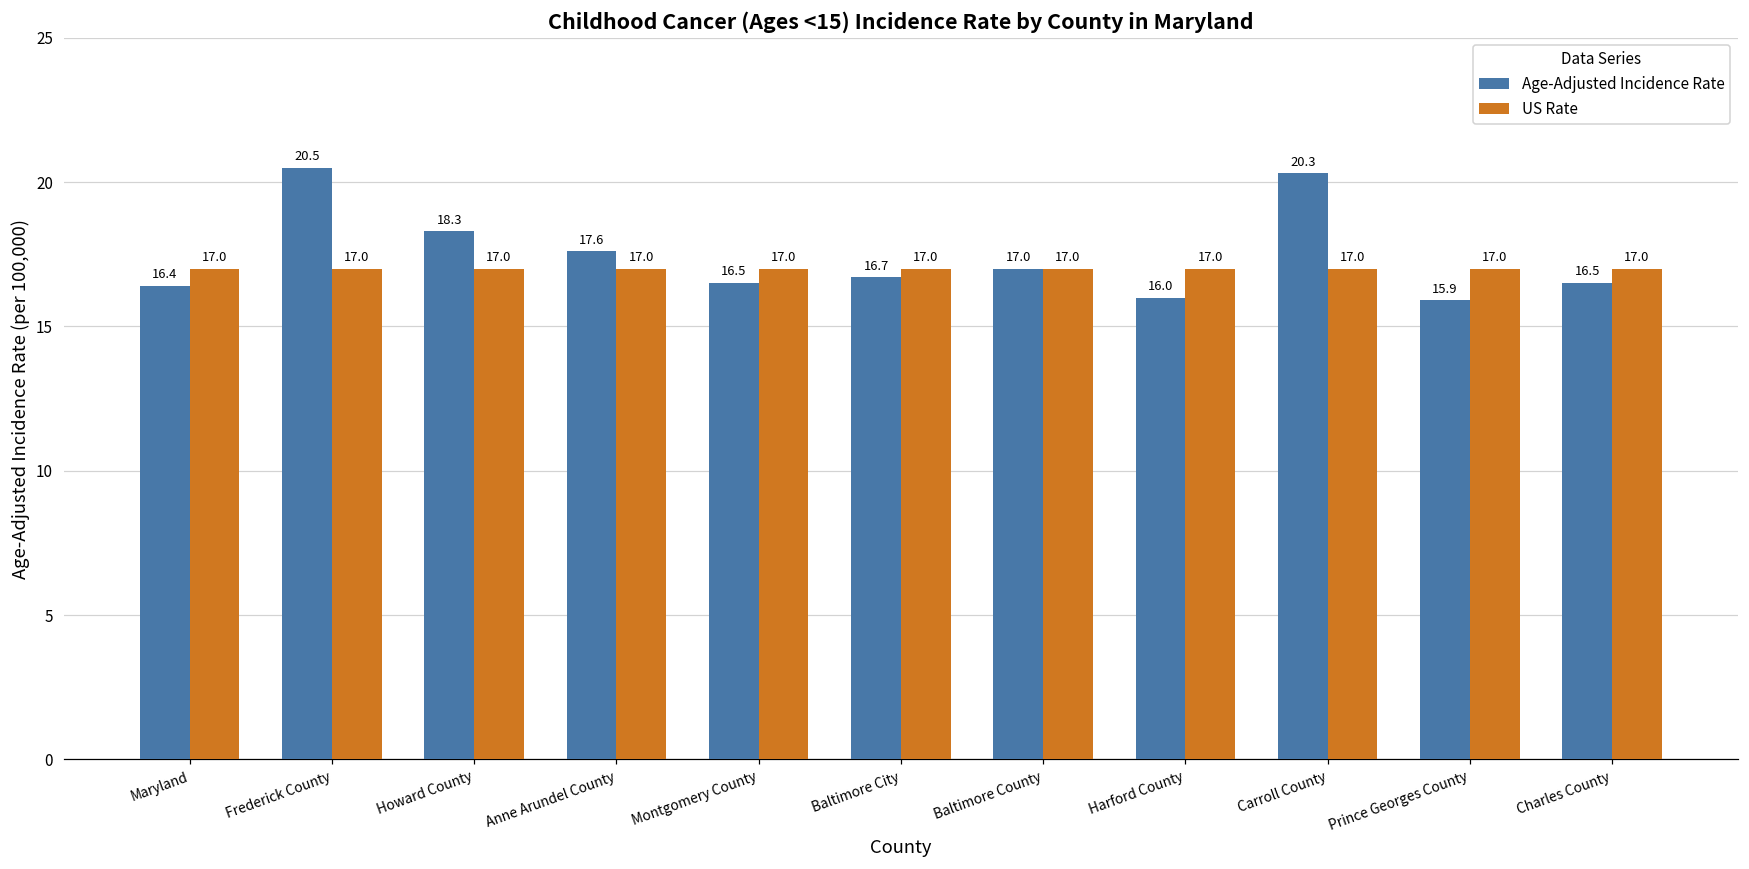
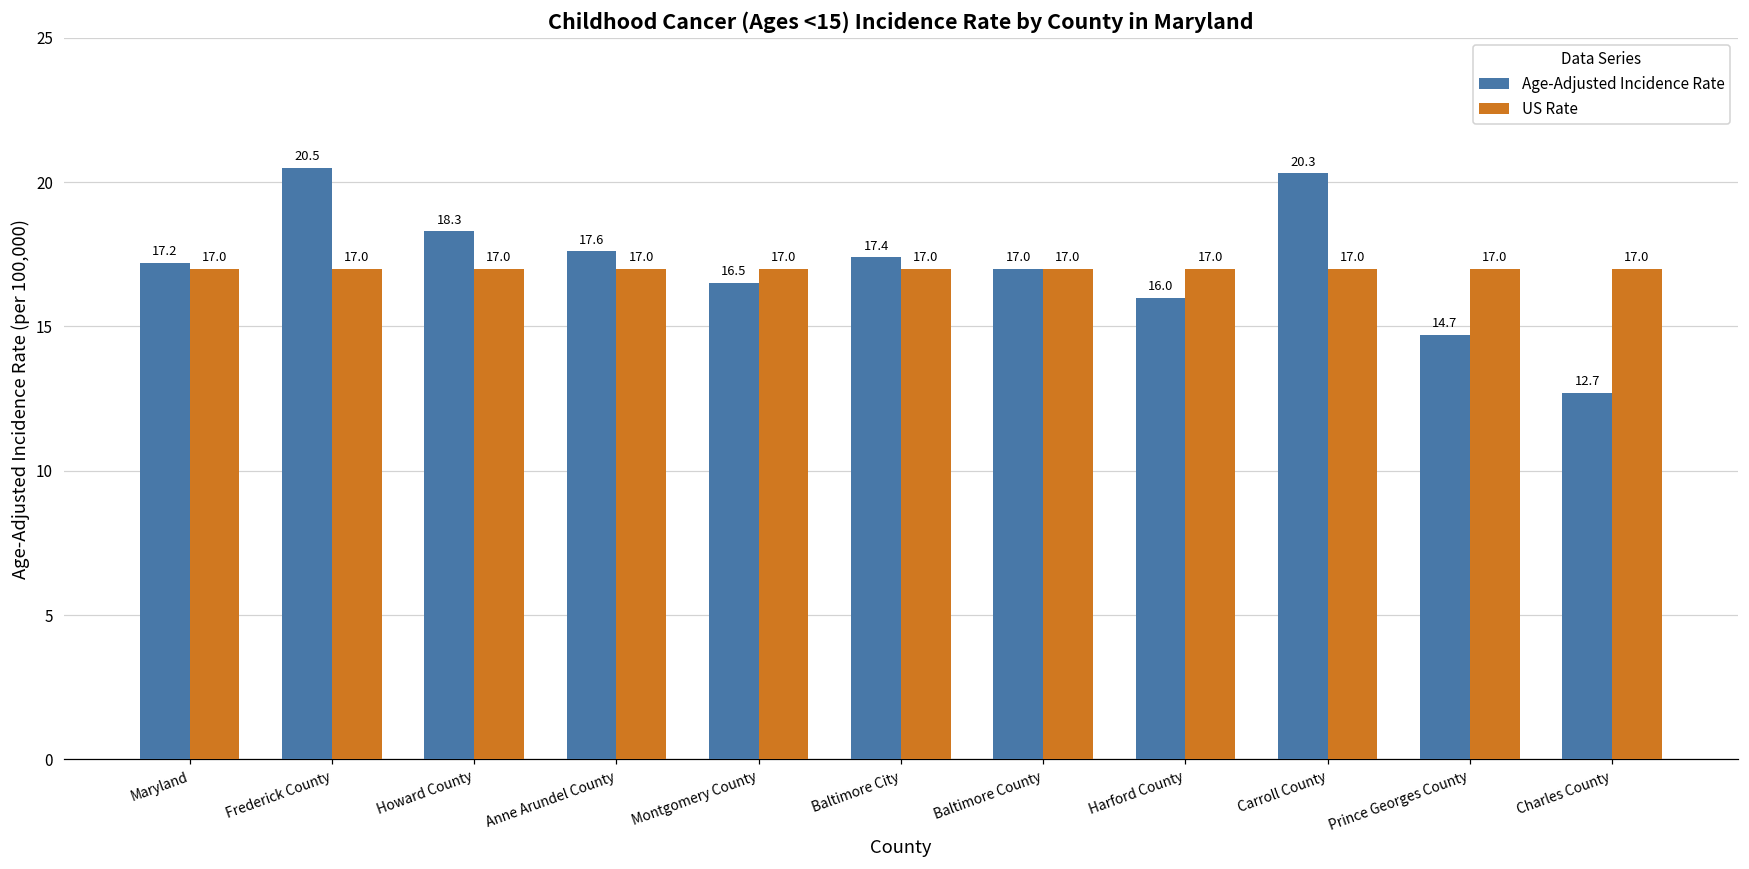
  {
    "Age-Adjusted Incidence Rate": {
-     "Maryland": 16.4,
+     "Maryland": 17.2,
      "Frederick County": 20.5,
      "Howard County": 18.3,
      "Anne Arundel County": 17.6,
      "Montgomery County": 16.5,
-     "Baltimore City": 16.7,
+     "Baltimore City": 17.4,
      "Baltimore County": 17.0,
      "Harford County": 16.0,
      "Carroll County": 20.3,
-     "Prince Georges County": 15.9,
-     "Charles County": 16.5
+     "Prince Georges County": 14.7,
+     "Charles County": 12.7
    },
    "US Rate": {
      "Maryland": 17.0,
      "Frederick County": 17.0,
      "Howard County": 17.0,
      "Anne Arundel County": 17.0,
      "Montgomery County": 17.0,
      "Baltimore City": 17.0,
      "Baltimore County": 17.0,
      "Harford County": 17.0,
      "Carroll County": 17.0,
      "Prince Georges County": 17.0,
      "Charles County": 17.0
    }
  }
